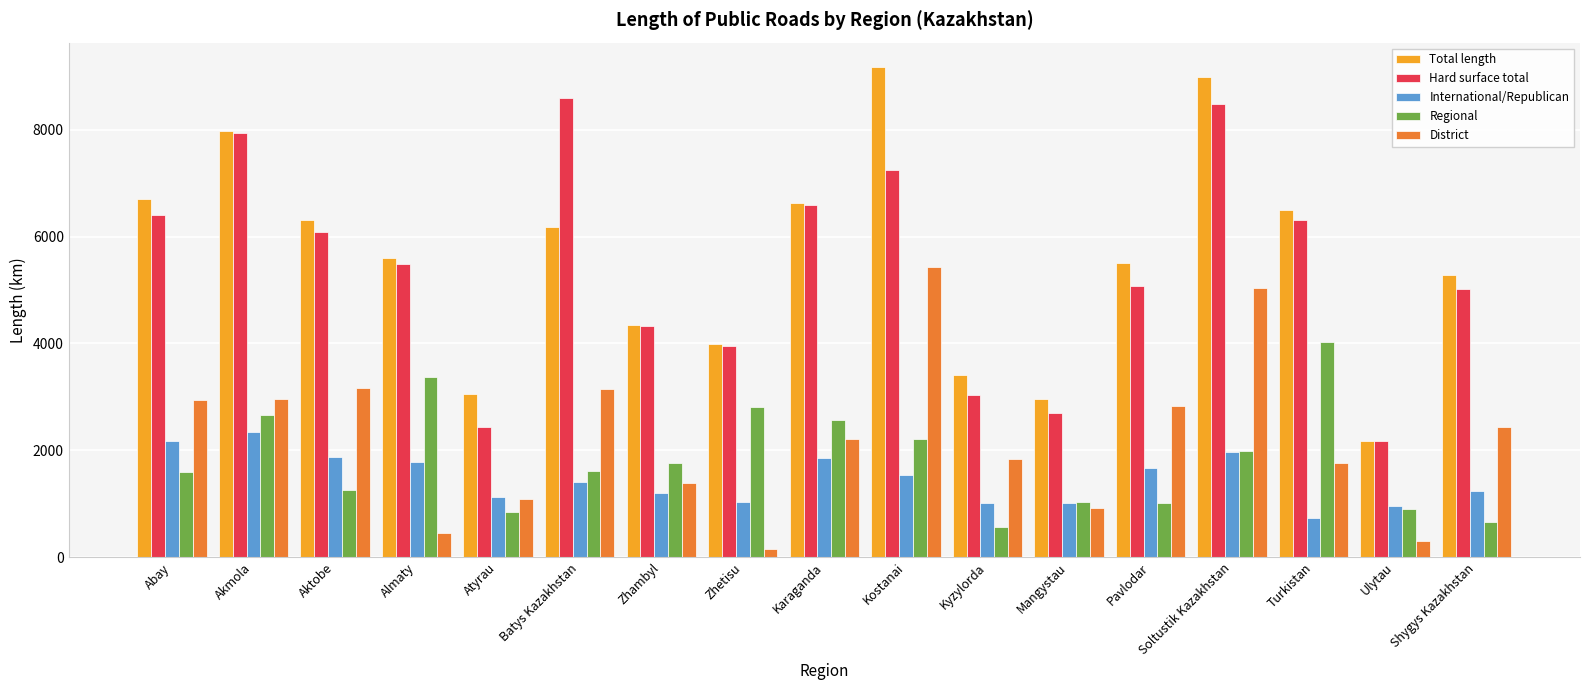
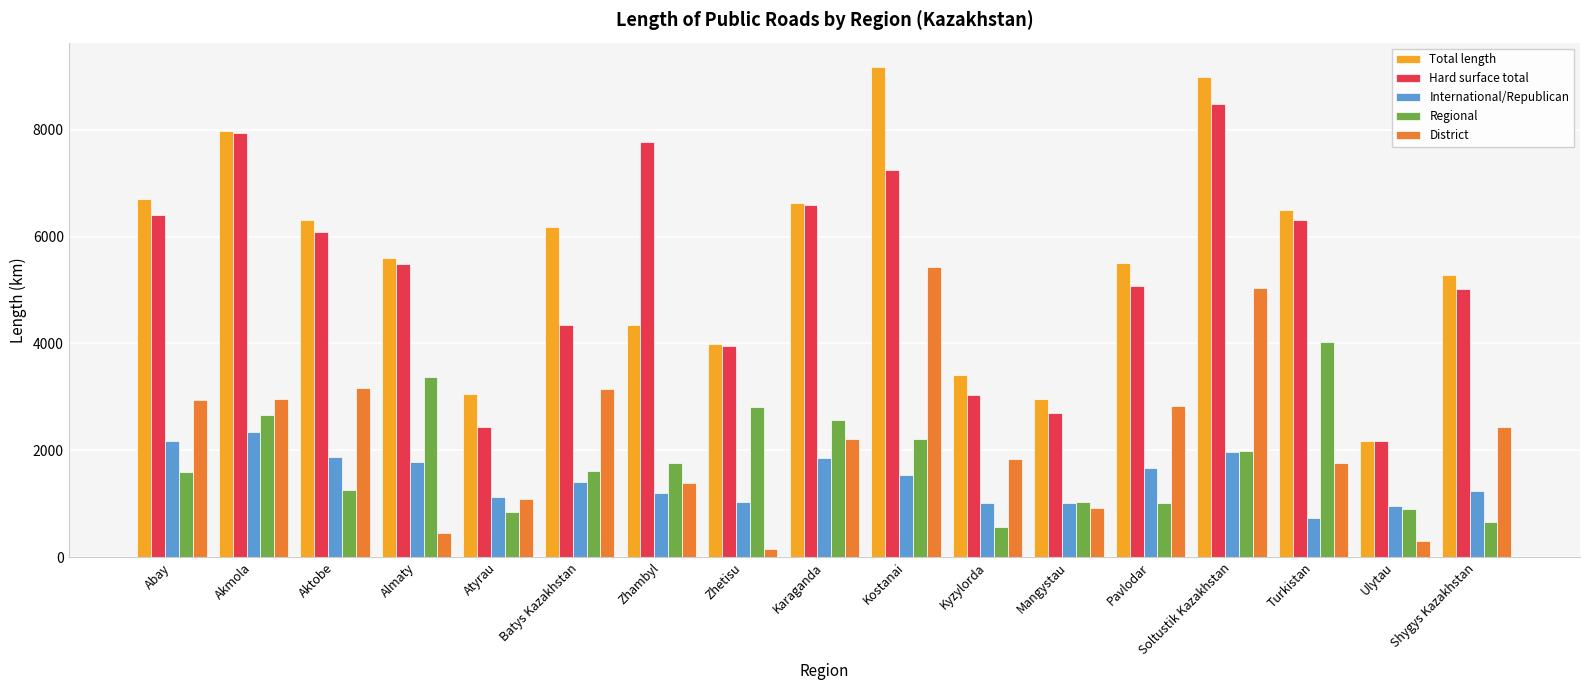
  {
    "Hard surface total": {
      "Abay": 6400,
      "Akmola": 7900,
      "Aktobe": 6100,
      "Almaty": 5500,
      "Atyrau": 2400,
-     "Batys Kazakhstan": 8600,
-     "Zhambyl": 4300,
+     "Batys Kazakhstan": 4400,
+     "Zhambyl": 7800,
      "Zhetisu": 3900,
      "Karaganda": 6600,
      "Kostanai": 7200,
      "Kyzylorda": 3000,
      "Mangystau": 2700,
      "Pavlodar": 5100,
      "Soltustik Kazakhstan": 8500,
      "Turkistan": 6300,
      "Ulytau": 2200,
      "Shygys Kazakhstan": 5000
    },
    "International/Republican": {
      "Abay": 2200,
      "Akmola": 2300,
      "Aktobe": 1900,
      "Almaty": 1800,
      "Atyrau": 1100,
      "Batys Kazakhstan": 1400,
      "Zhambyl": 1200,
      "Zhetisu": 1000,
      "Karaganda": 1900,
      "Kostanai": 1500,
      "Kyzylorda": 1000,
      "Mangystau": 1000,
      "Pavlodar": 1700,
      "Soltustik Kazakhstan": 2000,
      "Turkistan": 700,
      "Ulytau": 1000,
      "Shygys Kazakhstan": 1200
    },
    "Regional": {
      "Abay": 1600,
      "Akmola": 2700,
      "Aktobe": 1300,
      "Almaty": 3400,
      "Atyrau": 800,
      "Batys Kazakhstan": 1600,
      "Zhambyl": 1800,
      "Zhetisu": 2800,
      "Karaganda": 2600,
      "Kostanai": 2200,
      "Kyzylorda": 600,
      "Mangystau": 1000,
      "Pavlodar": 1000,
      "Soltustik Kazakhstan": 2000,
      "Turkistan": 4000,
      "Ulytau": 900,
      "Shygys Kazakhstan": 700
    }
  }
